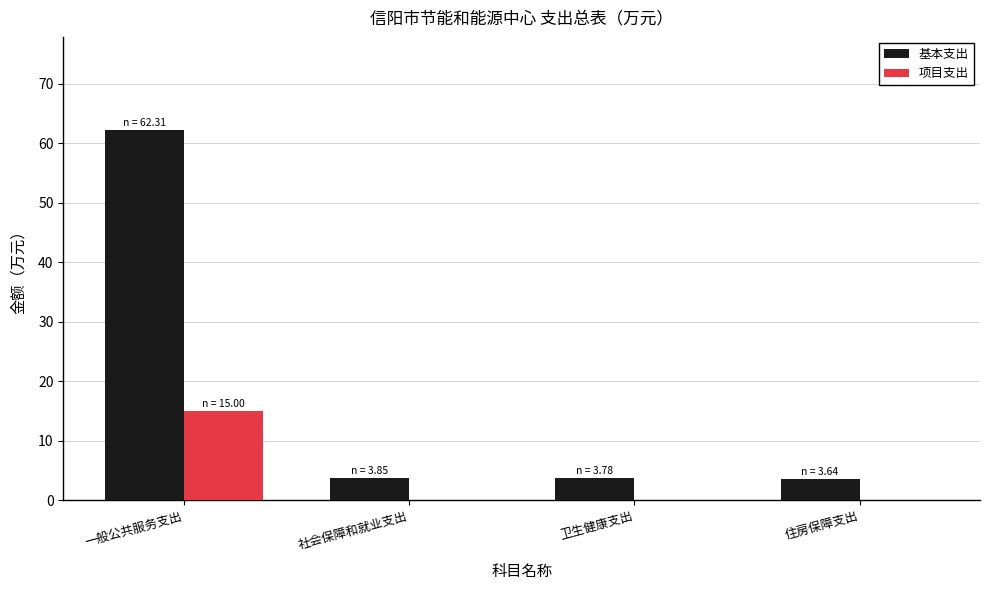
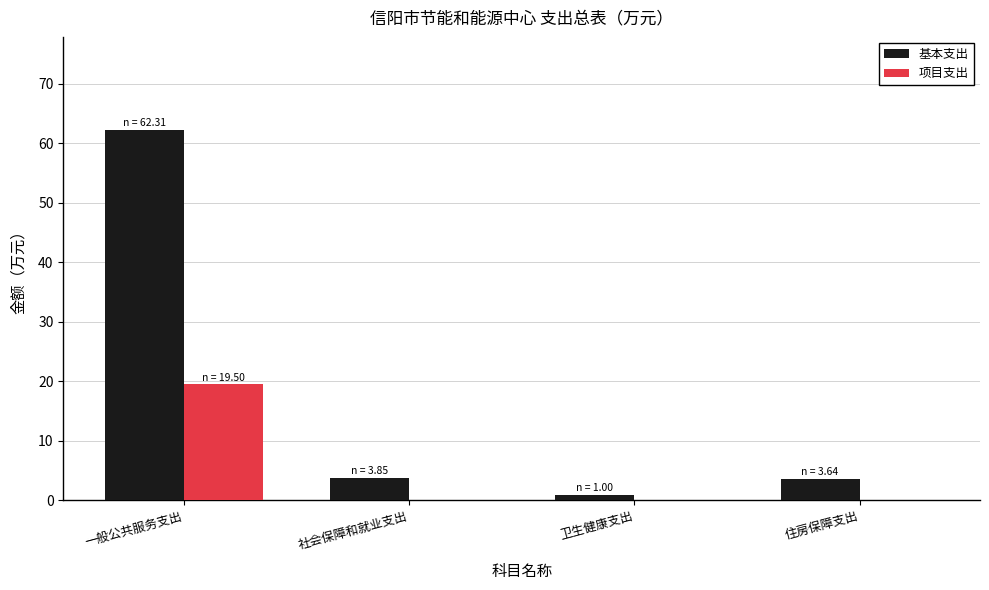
  {
    "基本支出": {
      "一般公共服务支出": 62.31,
      "社会保障和就业支出": 3.85,
-     "卫生健康支出": 3.78,
+     "卫生健康支出": 1.00,
      "住房保障支出": 3.64
    },
    "项目支出": {
-     "一般公共服务支出": 15.00
+     "一般公共服务支出": 19.50
    }
  }
